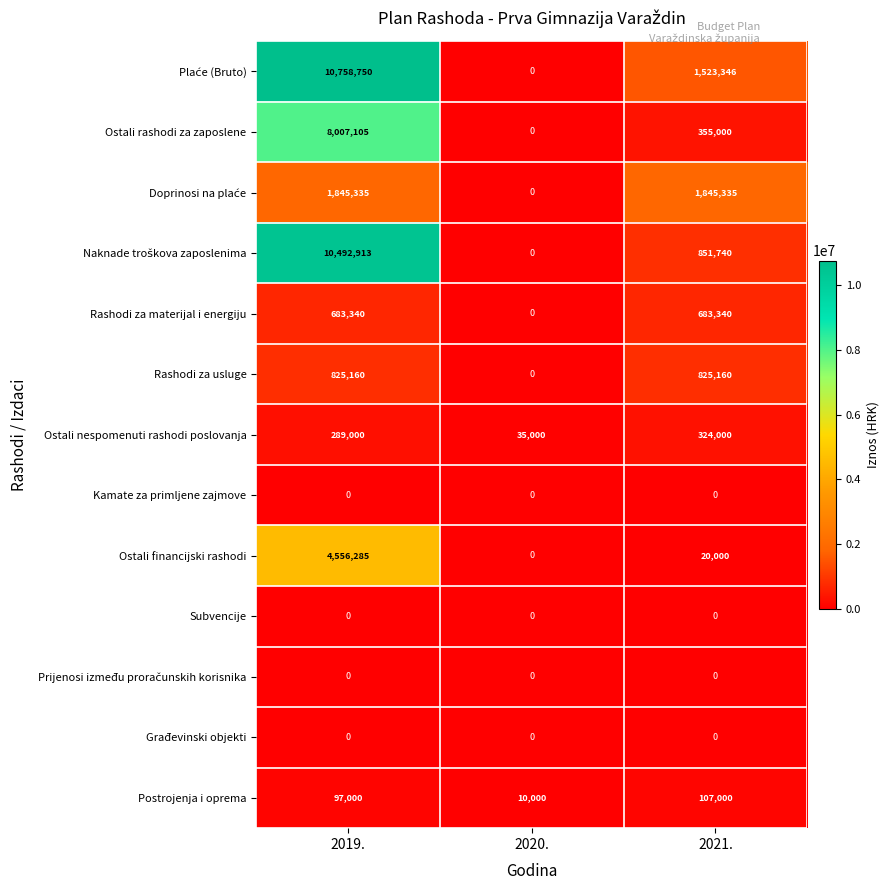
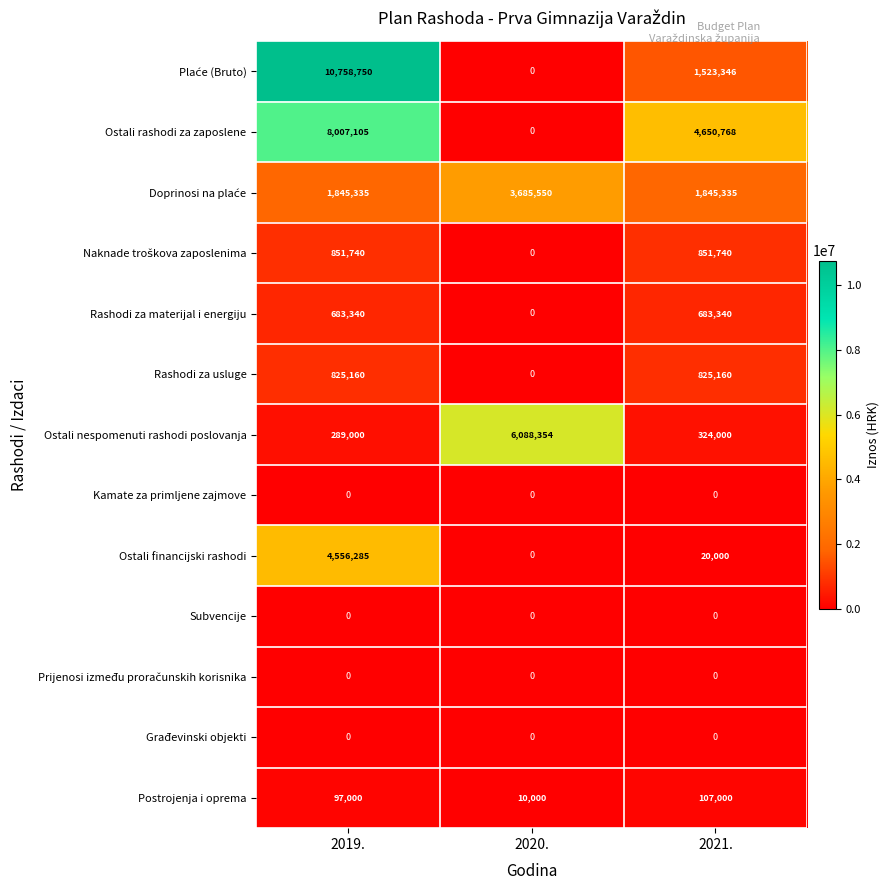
  {
    "Plaće (Bruto)": {
      "2019.": "10,758,750",
      "2020.": "0",
      "2021.": "1,523,346"
    },
    "Ostali rashodi za zaposlene": {
      "2019.": "8,007,105",
      "2020.": "0",
-     "2021.": "355,000"
+     "2021.": "4,650,768"
    },
    "Doprinosi na plaće": {
      "2019.": "1,845,335",
-     "2020.": "0",
+     "2020.": "3,685,550",
      "2021.": "1,845,335"
    },
    "Naknade troškova zaposlenima": {
-     "2019.": "10,492,913",
+     "2019.": "851,740",
      "2020.": "0",
      "2021.": "851,740"
    },
    "Rashodi za materijal i energiju": {
      "2019.": "683,340",
      "2020.": "0",
      "2021.": "683,340"
    },
    "Rashodi za usluge": {
      "2019.": "825,160",
      "2020.": "0",
      "2021.": "825,160"
    },
    "Ostali nespomenuti rashodi poslovanja": {
      "2019.": "289,000",
-     "2020.": "35,000",
+     "2020.": "6,088,354",
      "2021.": "324,000"
    },
    "Kamate za primljene zajmove": {
      "2019.": "0",
      "2020.": "0",
      "2021.": "0"
    },
    "Ostali financijski rashodi": {
      "2019.": "4,556,285",
      "2020.": "0",
      "2021.": "20,000"
    },
    "Subvencije": {
      "2019.": "0",
      "2020.": "0",
      "2021.": "0"
    },
    "Prijenosi između proračunskih korisnika": {
      "2019.": "0",
      "2020.": "0",
      "2021.": "0"
    },
    "Građevinski objekti": {
      "2019.": "0",
      "2020.": "0",
      "2021.": "0"
    },
    "Postrojenja i oprema": {
      "2019.": "97,000",
      "2020.": "10,000",
      "2021.": "107,000"
    }
  }
